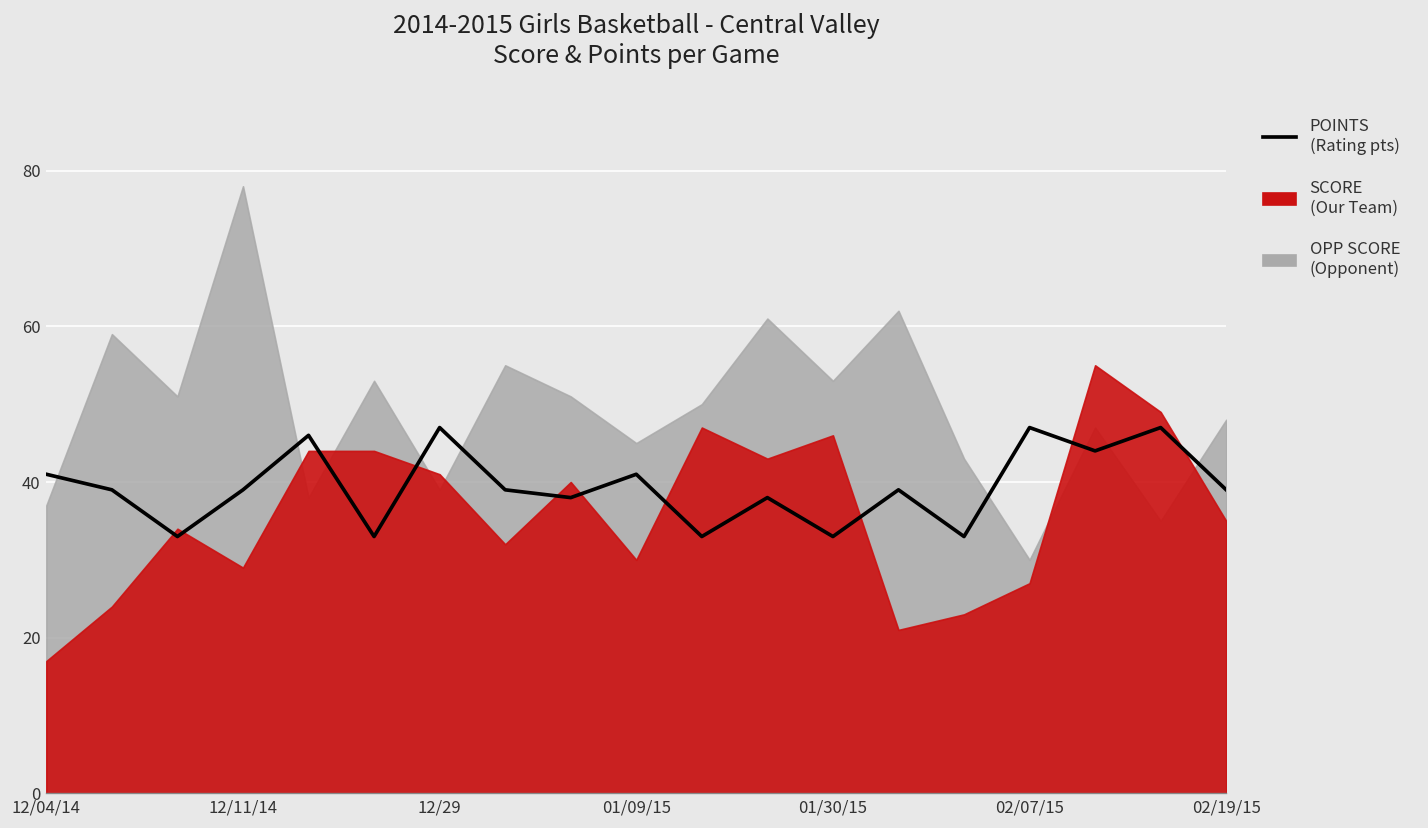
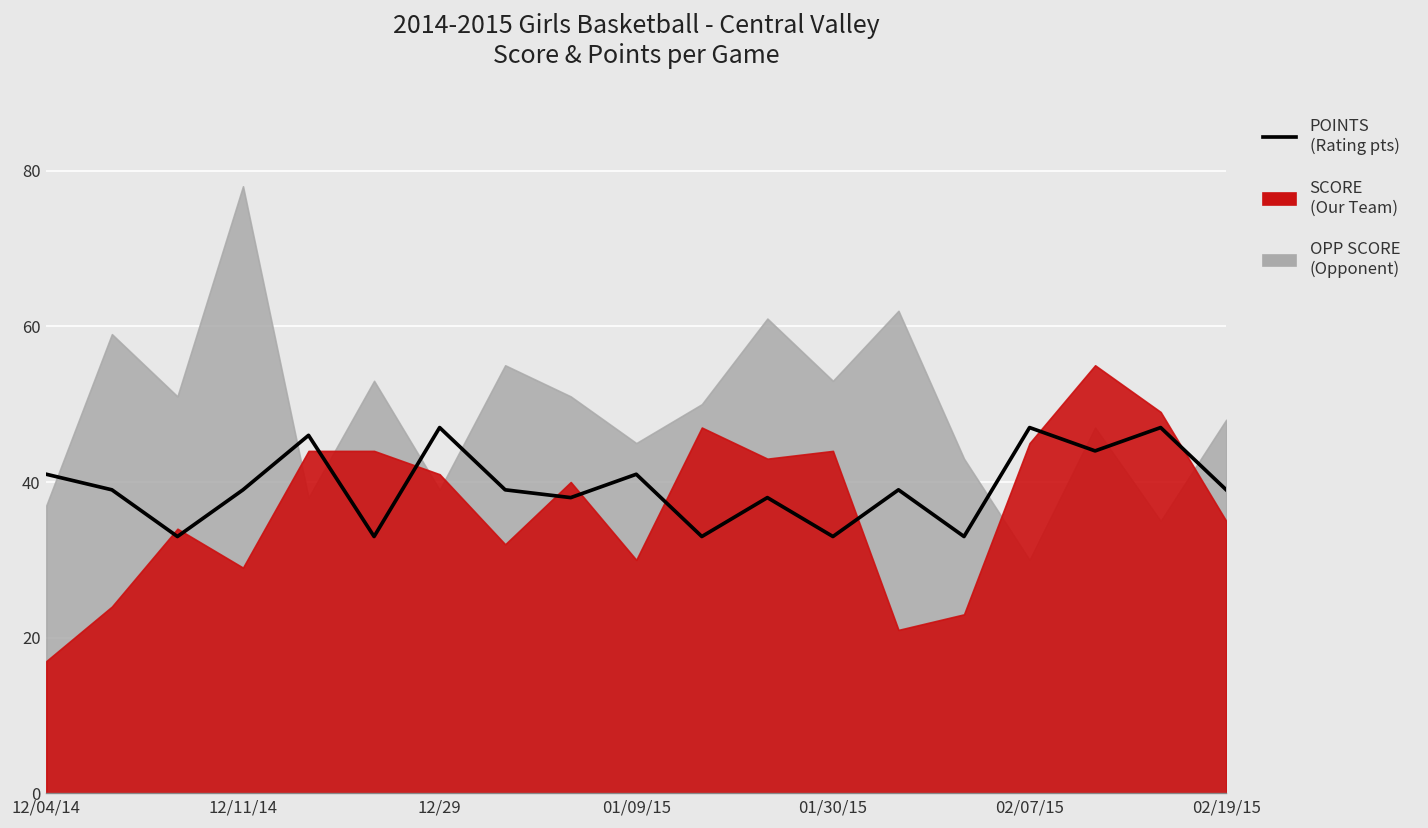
  {
    "SCORE (Our Team)": {
      "12/04/14": 17,
      "12/11/14": 29,
      "12/29": 41,
      "01/09/15": 30,
-     "01/30/15": 46,
-     "02/07/15": 27,
+     "01/30/15": 44,
+     "02/07/15": 45,
      "02/19/15": 35
    }
  }
